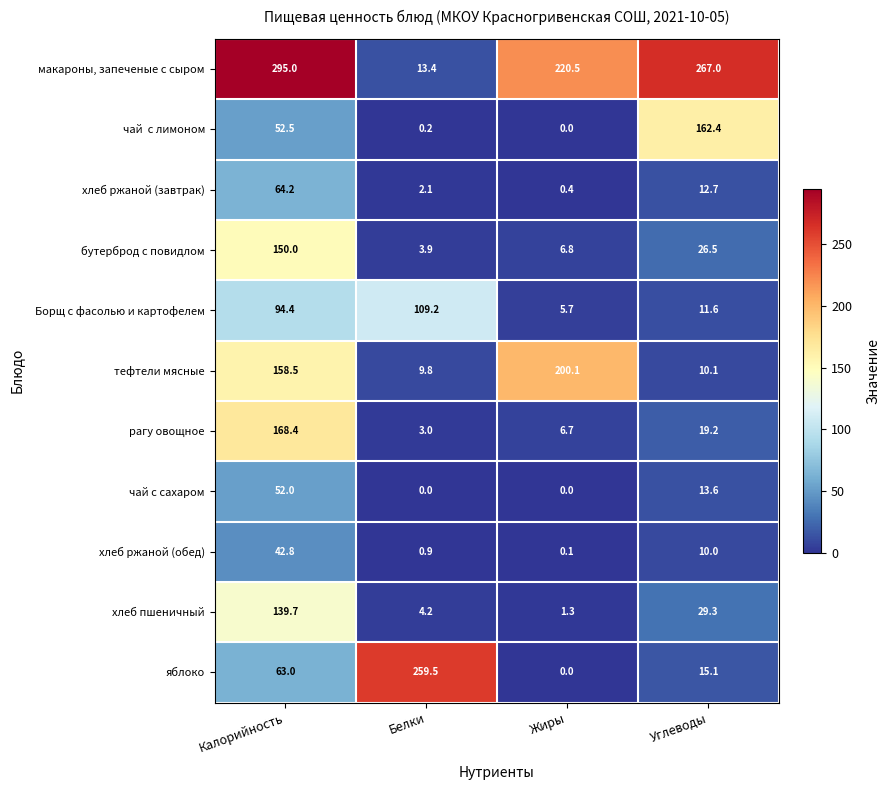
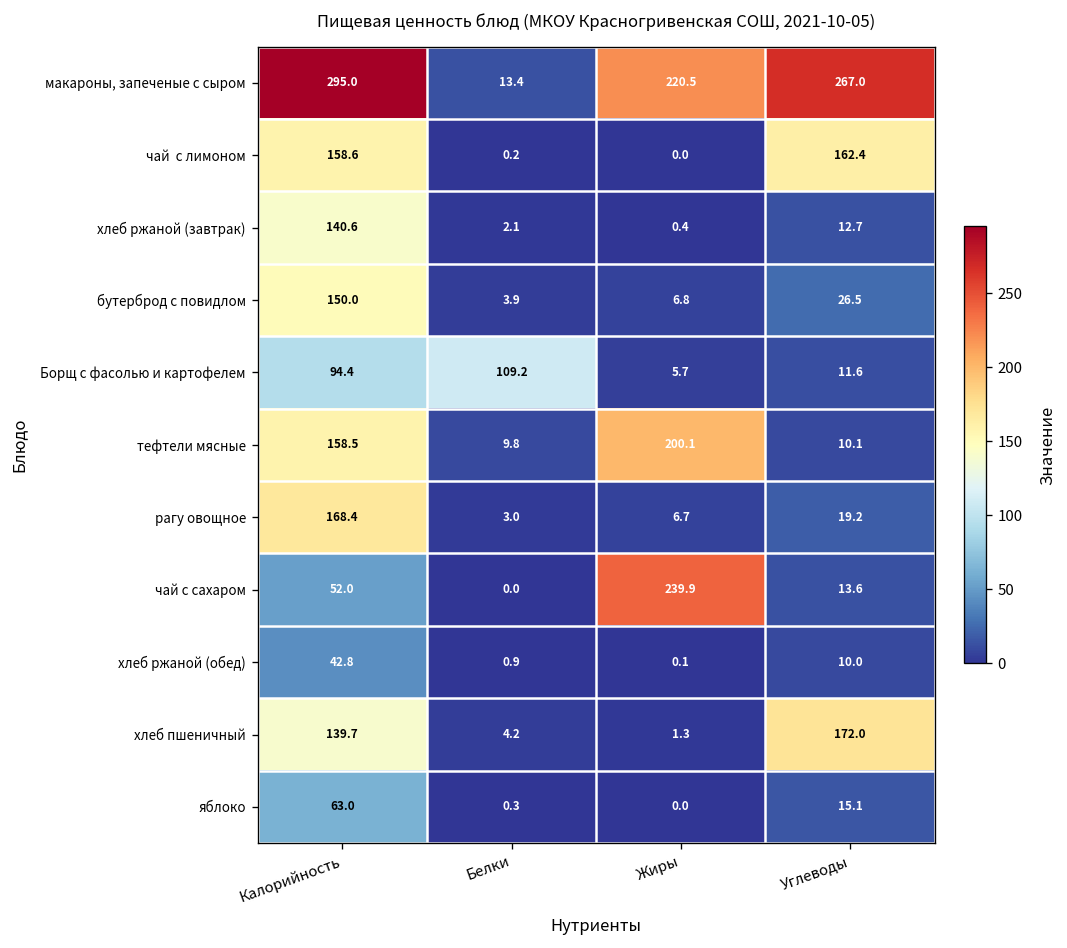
  {
    "макароны, запеченые с сыром": {
      "Калорийность": 295.0,
      "Белки": 13.4,
      "Жиры": 220.5,
      "Углеводы": 267.0
    },
    "чай с лимоном": {
-     "Калорийность": 52.5,
+     "Калорийность": 158.6,
      "Белки": 0.2,
      "Жиры": 0.0,
      "Углеводы": 162.4
    },
    "хлеб ржаной (завтрак)": {
-     "Калорийность": 64.2,
+     "Калорийность": 140.6,
      "Белки": 2.1,
      "Жиры": 0.4,
      "Углеводы": 12.7
    },
    "бутерброд с повидлом": {
      "Калорийность": 150.0,
      "Белки": 3.9,
      "Жиры": 6.8,
      "Углеводы": 26.5
    },
    "Борщ с фасолью и картофелем": {
      "Калорийность": 94.4,
      "Белки": 109.2,
      "Жиры": 5.7,
      "Углеводы": 11.6
    },
    "тефтели мясные": {
      "Калорийность": 158.5,
      "Белки": 9.8,
      "Жиры": 200.1,
      "Углеводы": 10.1
    },
    "рагу овощное": {
      "Калорийность": 168.4,
      "Белки": 3.0,
      "Жиры": 6.7,
      "Углеводы": 19.2
    },
    "чай с сахаром": {
      "Калорийность": 52.0,
      "Белки": 0.0,
-     "Жиры": 0.0,
+     "Жиры": 239.9,
      "Углеводы": 13.6
    },
    "хлеб ржаной (обед)": {
      "Калорийность": 42.8,
      "Белки": 0.9,
      "Жиры": 0.1,
      "Углеводы": 10.0
    },
    "хлеб пшеничный": {
      "Калорийность": 139.7,
      "Белки": 4.2,
      "Жиры": 1.3,
-     "Углеводы": 29.3
+     "Углеводы": 172.0
    },
    "яблоко": {
      "Калорийность": 63.0,
-     "Белки": 259.5,
+     "Белки": 0.3,
      "Жиры": 0.0,
      "Углеводы": 15.1
    }
  }
